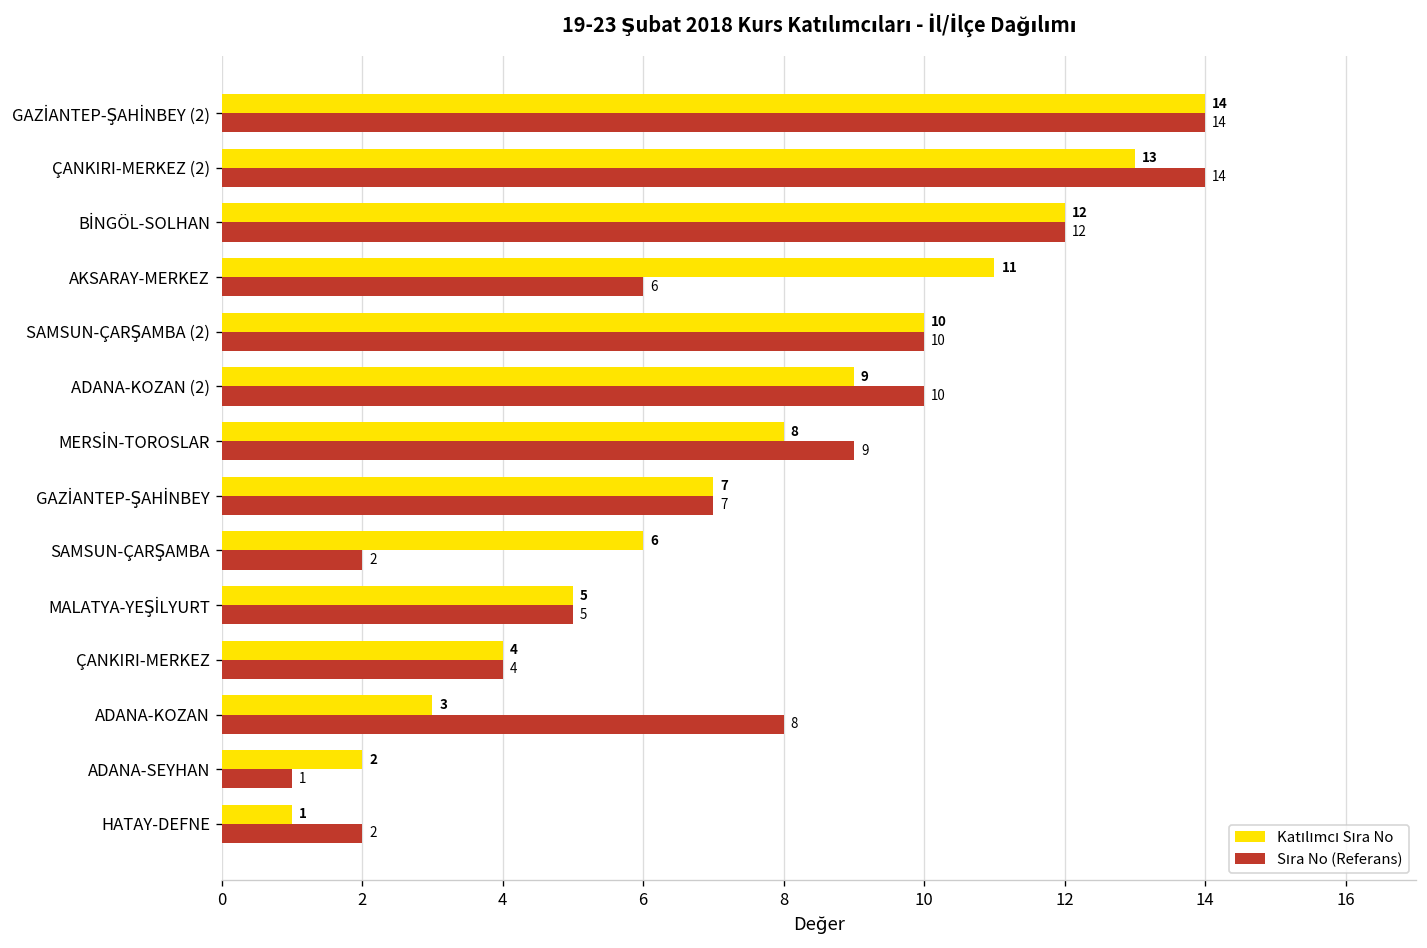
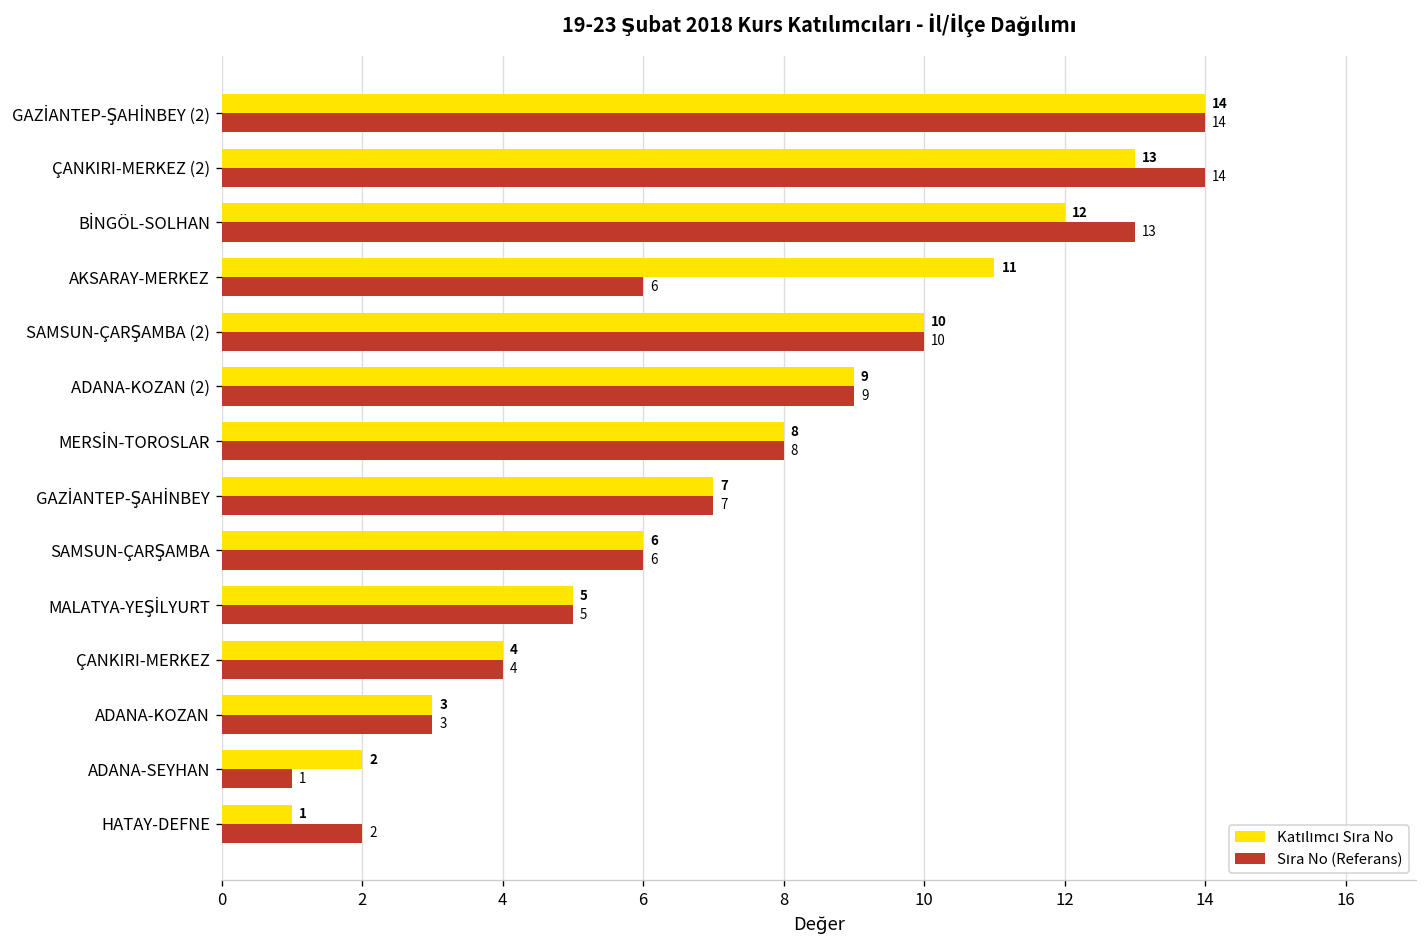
  {
    "Katılımcı Sıra No": {
      "GAZİANTEP-ŞAHİNBEY (2)": 14,
      "ÇANKIRI-MERKEZ (2)": 13,
      "BİNGÖL-SOLHAN": 12,
      "AKSARAY-MERKEZ": 11,
      "SAMSUN-ÇARŞAMBA (2)": 10,
      "ADANA-KOZAN (2)": 9,
      "MERSİN-TOROSLAR": 8,
      "GAZİANTEP-ŞAHİNBEY": 7,
      "SAMSUN-ÇARŞAMBA": 6,
      "MALATYA-YEŞİLYURT": 5,
      "ÇANKIRI-MERKEZ": 4,
      "ADANA-KOZAN": 3,
      "ADANA-SEYHAN": 2,
      "HATAY-DEFNE": 1
    },
    "Sıra No (Referans)": {
      "GAZİANTEP-ŞAHİNBEY (2)": 14,
      "ÇANKIRI-MERKEZ (2)": 14,
-     "BİNGÖL-SOLHAN": 12,
+     "BİNGÖL-SOLHAN": 13,
      "AKSARAY-MERKEZ": 6,
      "SAMSUN-ÇARŞAMBA (2)": 10,
-     "ADANA-KOZAN (2)": 10,
-     "MERSİN-TOROSLAR": 9,
+     "ADANA-KOZAN (2)": 9,
+     "MERSİN-TOROSLAR": 8,
      "GAZİANTEP-ŞAHİNBEY": 7,
-     "SAMSUN-ÇARŞAMBA": 2,
+     "SAMSUN-ÇARŞAMBA": 6,
      "MALATYA-YEŞİLYURT": 5,
      "ÇANKIRI-MERKEZ": 4,
-     "ADANA-KOZAN": 8,
+     "ADANA-KOZAN": 3,
      "ADANA-SEYHAN": 1,
      "HATAY-DEFNE": 2
    }
  }
